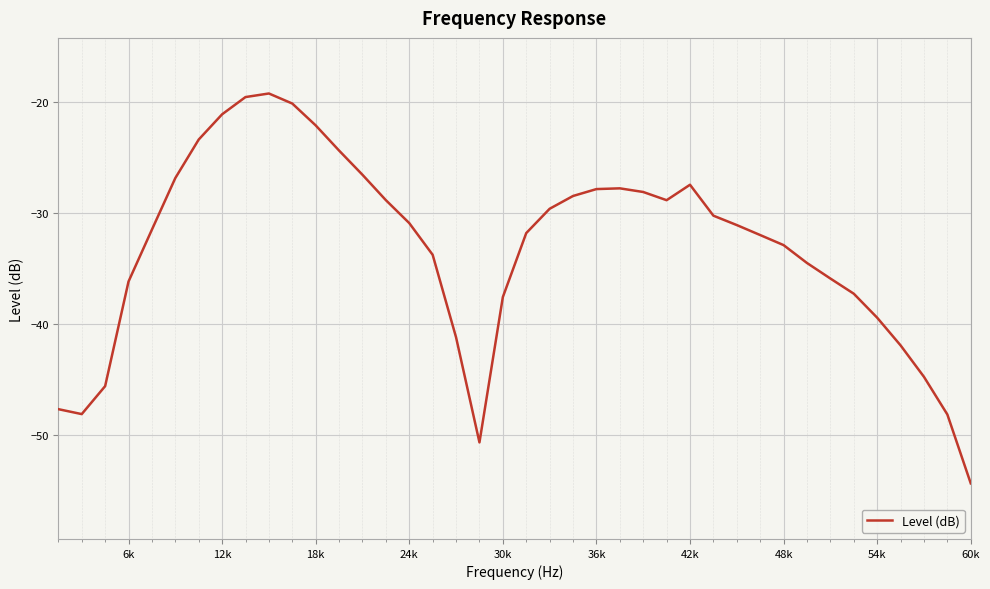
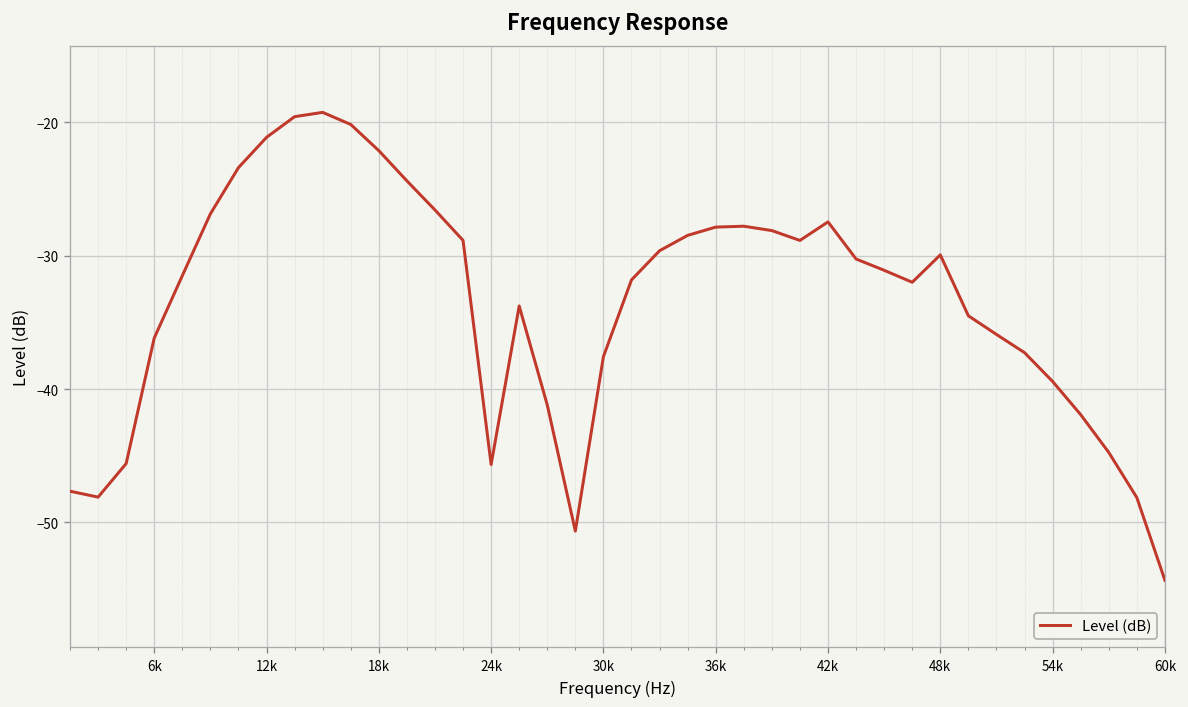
  {
    "6k": -36.2,
    "12k": -21.1,
    "18k": -22.1,
-   "24k": -30.9,
+   "24k": -45.7,
    "30k": -37.6,
    "36k": -27.9,
    "42k": -27.5,
-   "48k": -32.9,
+   "48k": -29.9,
    "54k": -39.4,
    "60k": -54.3
  }
